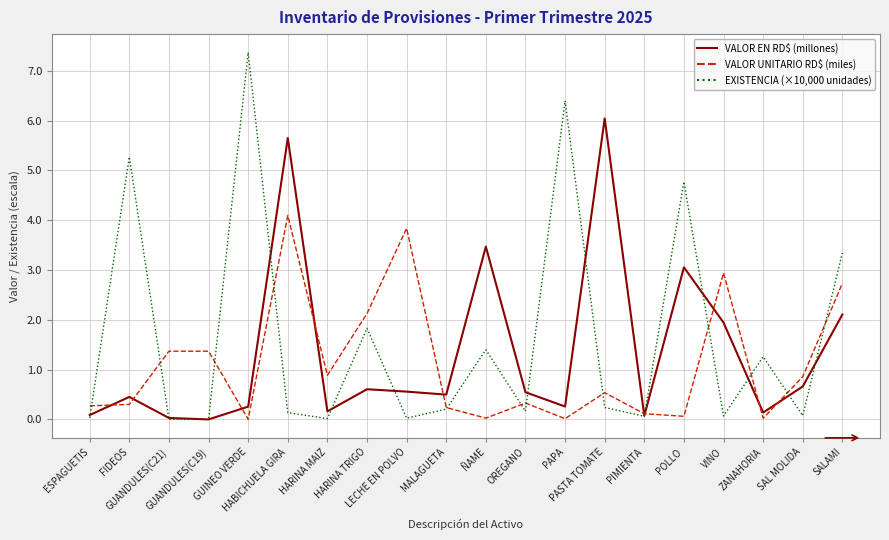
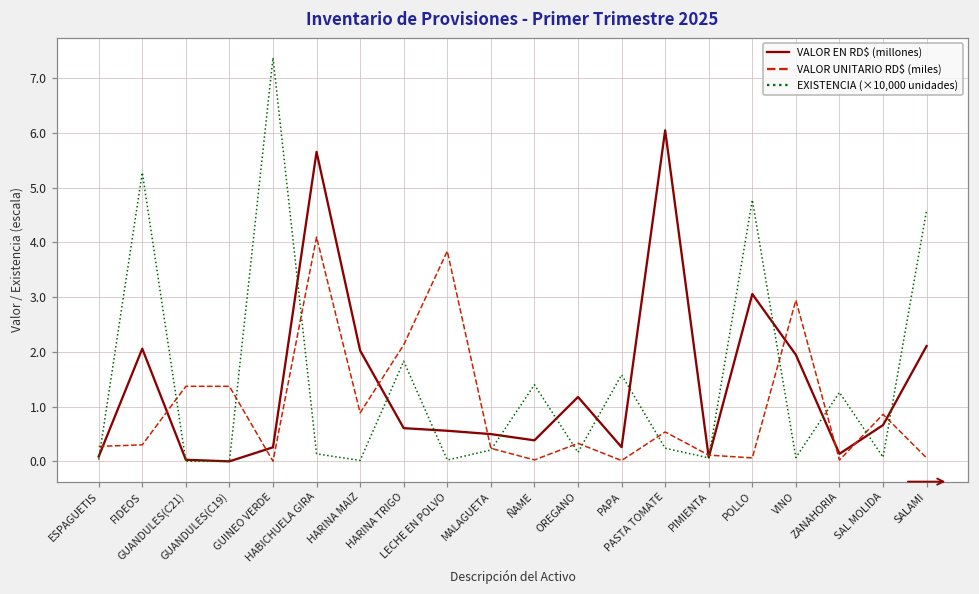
  {
    "VALOR EN RD$ (millones)": {
      "ESPAGUETIS": 0.1,
-     "FIDEOS": 0.5,
+     "FIDEOS": 2.1,
      "GUINEO VERDE": 0.3,
      "HABICHUELA GIRA": 5.7,
-     "HARINA MAIZ": 0.2,
+     "HARINA MAIZ": 2.0,
      "HARINA TRIGO": 0.6,
      "LECHE EN POLVO": 0.6,
      "MALAGUETA": 0.5,
-     "ÑAME": 3.5,
-     "OREGANO": 0.5,
+     "ÑAME": 0.4,
+     "OREGANO": 1.2,
      "PAPA": 0.3,
      "PASTA TOMATE": 6.0,
      "POLLO": 3.1,
      "VINO": 1.9,
      "ZANAHORIA": 0.1,
      "SAL MOLIDA": 0.7,
      "SALAMI": 2.1
    },
    "VALOR UNITARIO RD$ (miles)": {
      "ESPAGUETIS": 0.3,
      "FIDEOS": 0.3,
      "GUANDULES(C21)": 1.4,
      "GUANDULES(C19)": 1.4,
      "GUINEO VERDE": 0.0,
      "HABICHUELA GIRA": 4.1,
      "HARINA MAIZ": 0.9,
      "HARINA TRIGO": 2.1,
      "LECHE EN POLVO": 3.8,
      "ÑAME": 0.0,
      "OREGANO": 0.3,
      "PAPA": 0.0,
      "PASTA TOMATE": 0.5,
      "POLLO": 0.1,
      "VINO": 2.9,
      "ZANAHORIA": 0.0,
      "SAL MOLIDA": 0.9,
-     "SALAMI": 2.7
+     "SALAMI": 0.1
    },
    "EXISTENCIA (×10,000 unidades)": {
      "ESPAGUETIS": 0.0,
      "FIDEOS": 5.3,
      "GUINEO VERDE": 7.4,
      "HABICHUELA GIRA": 0.1,
      "HARINA MAIZ": 0.0,
      "HARINA TRIGO": 1.8,
      "LECHE EN POLVO": 0.0,
      "ÑAME": 1.4,
      "OREGANO": 0.2,
-     "PAPA": 6.4,
+     "PAPA": 1.6,
      "PASTA TOMATE": 0.2,
      "POLLO": 4.8,
      "VINO": 0.1,
      "ZANAHORIA": 1.3,
      "SAL MOLIDA": 0.1,
-     "SALAMI": 3.3
+     "SALAMI": 4.6
    }
  }
